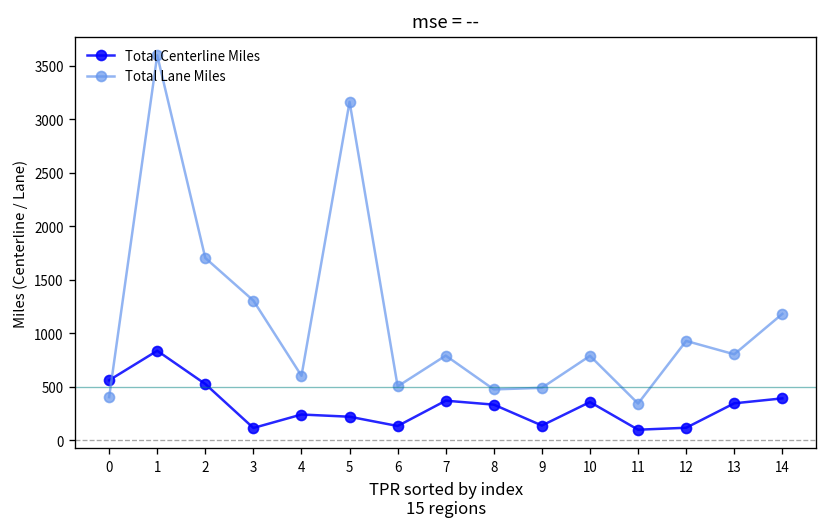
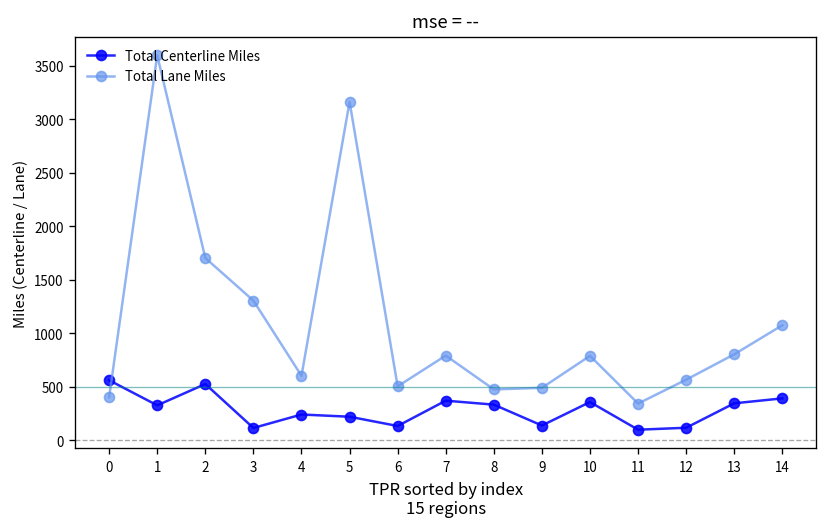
  {
    "Total Centerline Miles": {
      "0": 600,
-     "1": 800,
+     "1": 300,
      "2": 500,
      "3": 100,
      "4": 200,
      "5": 200,
      "6": 100,
      "7": 400,
      "8": 300,
      "9": 100,
      "10": 400,
      "11": 100,
      "12": 100,
      "13": 300,
      "14": 400
    },
    "Total Lane Miles": {
      "0": 400,
      "1": 3600,
      "2": 1700,
      "3": 1300,
      "4": 600,
      "5": 3200,
      "6": 500,
      "7": 800,
      "8": 500,
      "9": 500,
      "10": 800,
      "11": 300,
-     "12": 900,
+     "12": 600,
      "13": 800,
-     "14": 1200
+     "14": 1100
    }
  }
